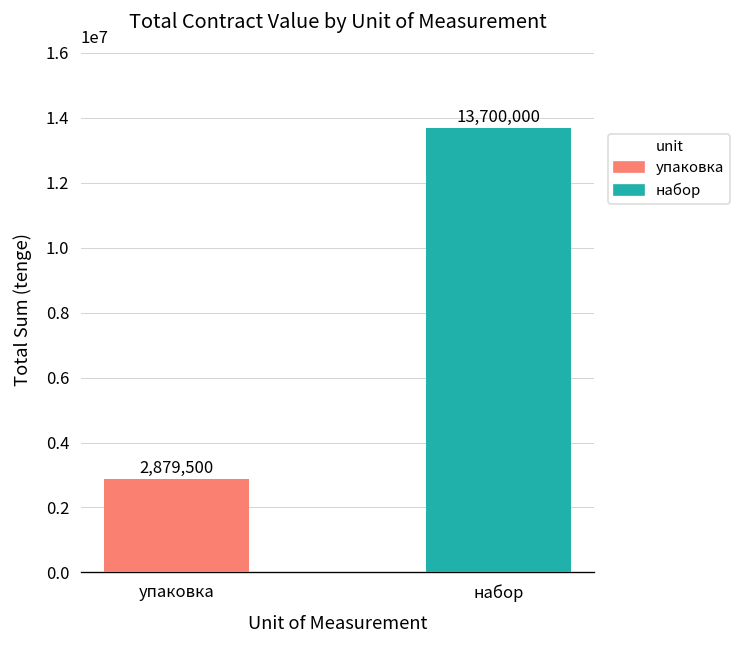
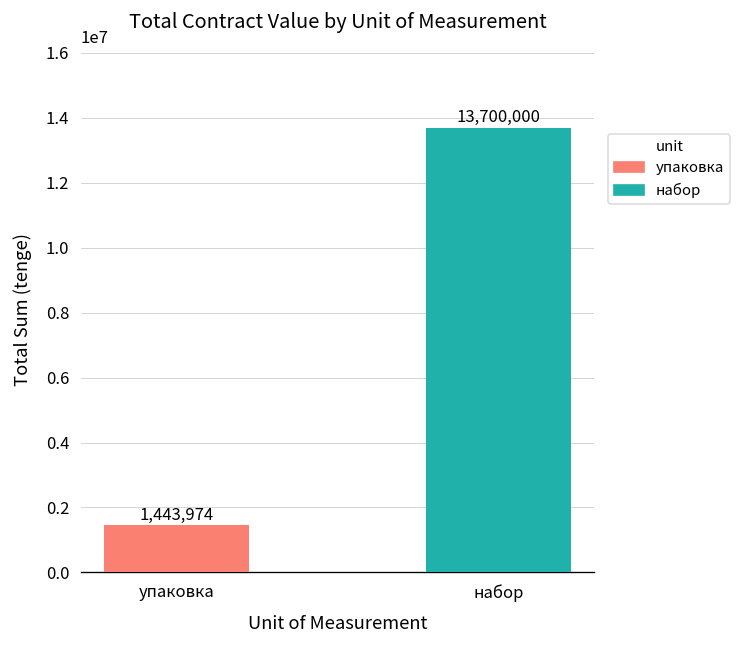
  {
-   "упаковка": "2,879,500",
+   "упаковка": "1,443,974",
    "набор": "13,700,000"
  }
